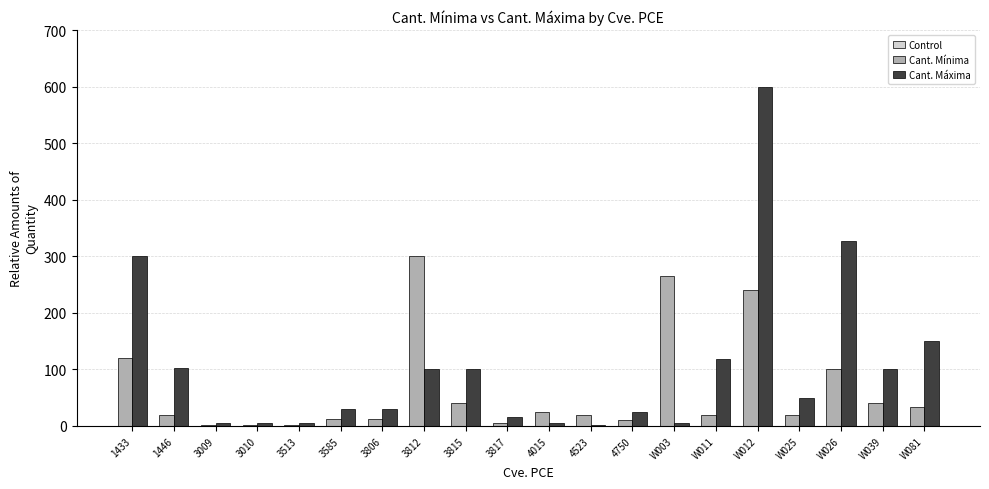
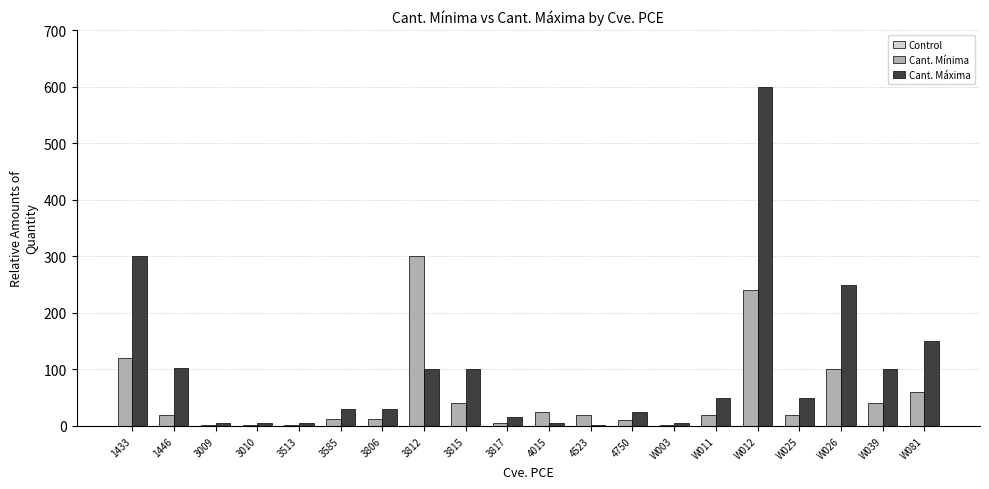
  {
    "Cant. Mínima": {
      "1433": 120,
      "1446": 20,
      "3585": 10,
      "3806": 10,
      "3812": 300,
      "3815": 40,
      "3817": 10,
      "4015": 30,
      "4523": 20,
      "4750": 10,
-     "W003": 270,
+     "W003": 0,
      "W011": 20,
      "W012": 240,
      "W025": 20,
      "W026": 100,
      "W039": 40,
-     "W081": 30
+     "W081": 60
    },
    "Cant. Máxima": {
      "1433": 300,
      "1446": 100,
      "3009": 10,
      "3010": 10,
      "3513": 10,
      "3585": 30,
      "3806": 30,
      "3812": 100,
      "3815": 100,
      "3817": 20,
      "4015": 10,
      "4750": 30,
      "W003": 10,
-     "W011": 120,
+     "W011": 50,
      "W012": 600,
      "W025": 50,
-     "W026": 330,
+     "W026": 250,
      "W039": 100,
      "W081": 150
    }
  }
